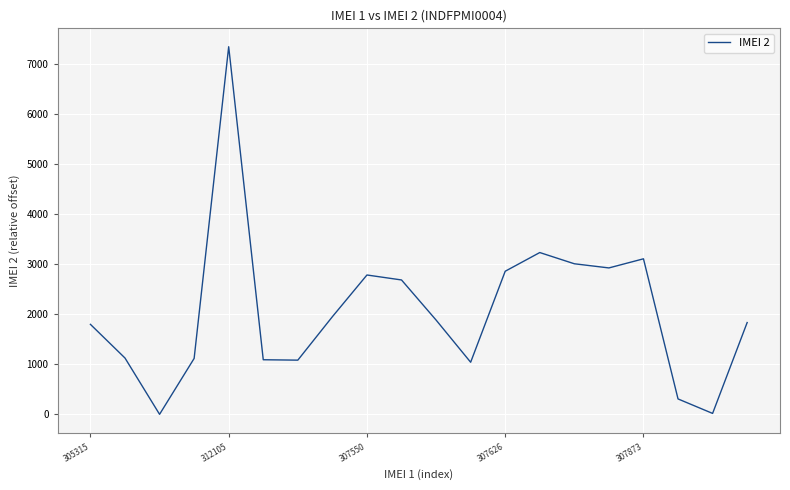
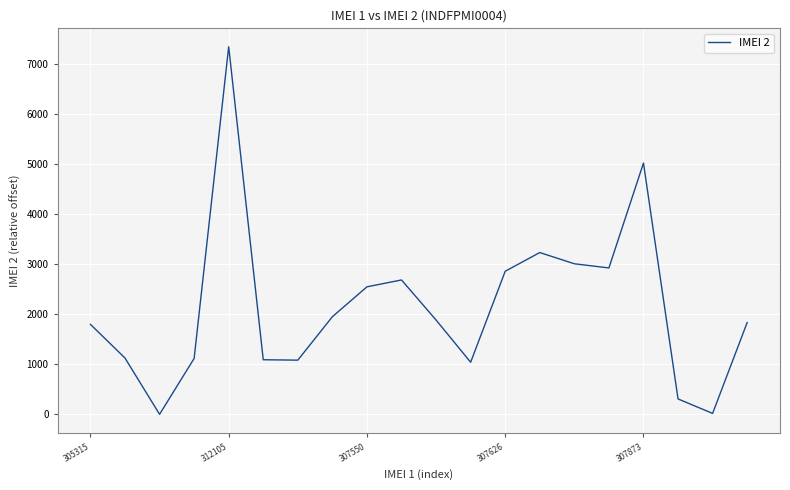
  {
    "305315": 1800,
    "312105": 7300,
-   "307550": 2800,
+   "307550": 2500,
    "307626": 2900,
-   "307873": 3100
+   "307873": 5000
  }
